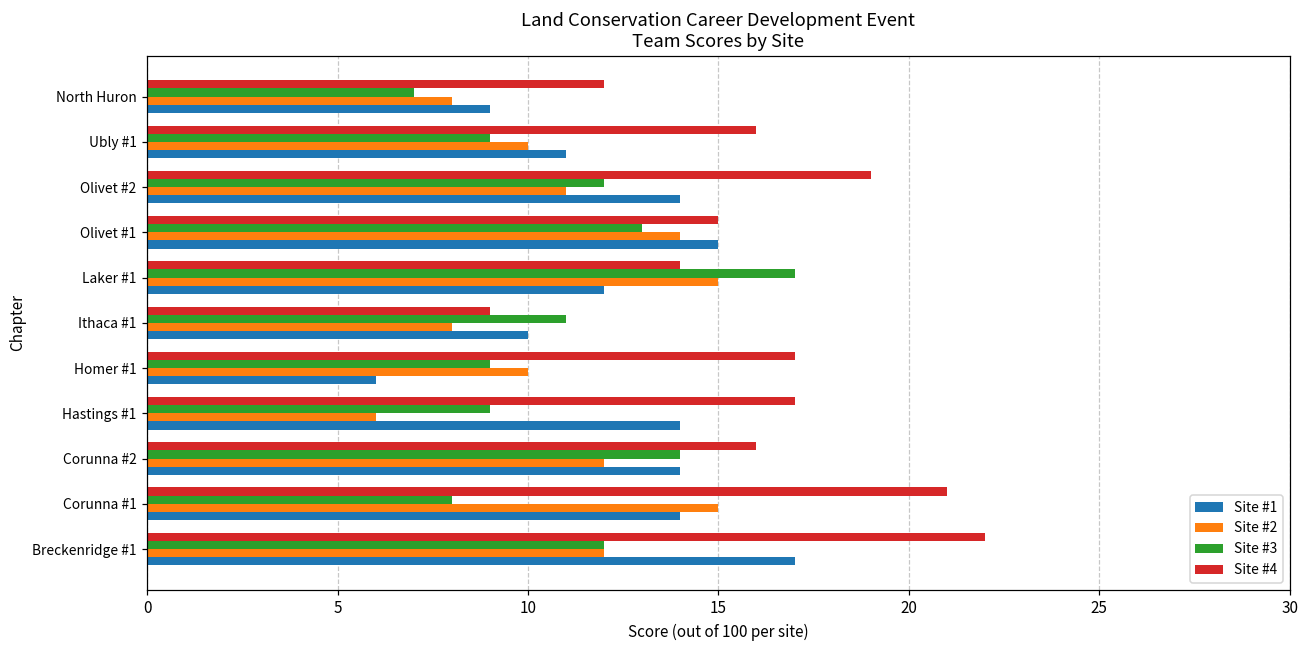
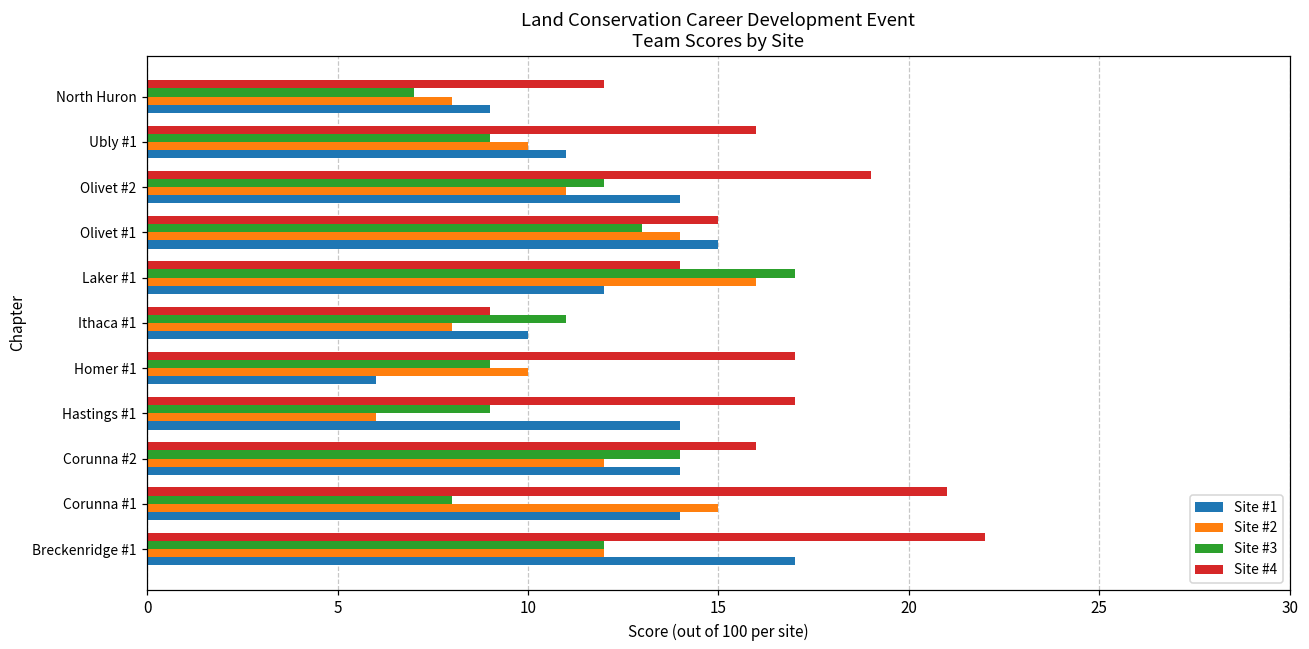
  {
    "Site #1": {
      "North Huron": 9,
      "Ubly #1": 11,
      "Olivet #2": 14,
      "Olivet #1": 15,
      "Laker #1": 12,
      "Ithaca #1": 10,
      "Homer #1": 6,
      "Hastings #1": 14,
      "Corunna #2": 14,
      "Corunna #1": 14,
      "Breckenridge #1": 17
    },
    "Site #2": {
      "North Huron": 8,
      "Ubly #1": 10,
      "Olivet #2": 11,
      "Olivet #1": 14,
-     "Laker #1": 15,
+     "Laker #1": 16,
      "Ithaca #1": 8,
      "Homer #1": 10,
      "Hastings #1": 6,
      "Corunna #2": 12,
      "Corunna #1": 15,
      "Breckenridge #1": 12
    },
    "Site #3": {
      "North Huron": 7,
      "Ubly #1": 9,
      "Olivet #2": 12,
      "Olivet #1": 13,
      "Laker #1": 17,
      "Ithaca #1": 11,
      "Homer #1": 9,
      "Hastings #1": 9,
      "Corunna #2": 14,
      "Corunna #1": 8,
      "Breckenridge #1": 12
    },
    "Site #4": {
      "North Huron": 12,
      "Ubly #1": 16,
      "Olivet #2": 19,
      "Olivet #1": 15,
      "Laker #1": 14,
      "Ithaca #1": 9,
      "Homer #1": 17,
      "Hastings #1": 17,
      "Corunna #2": 16,
      "Corunna #1": 21,
      "Breckenridge #1": 22
    }
  }
